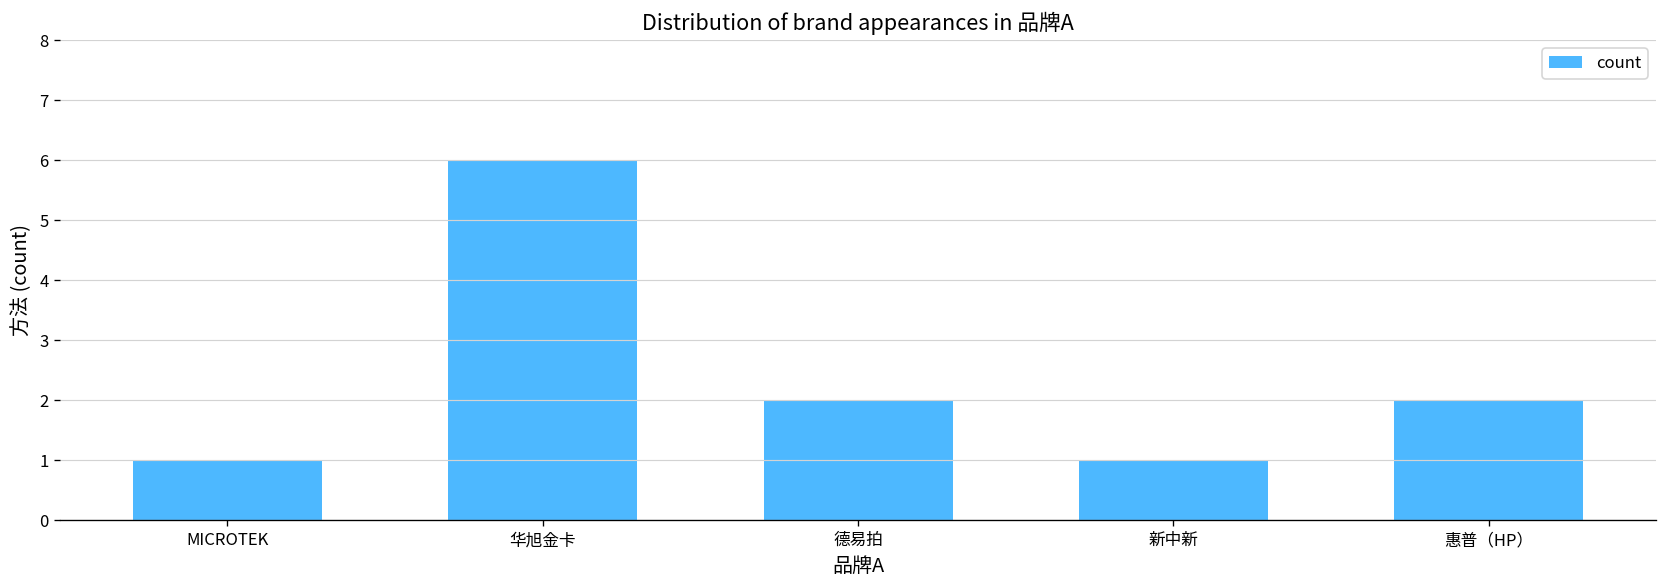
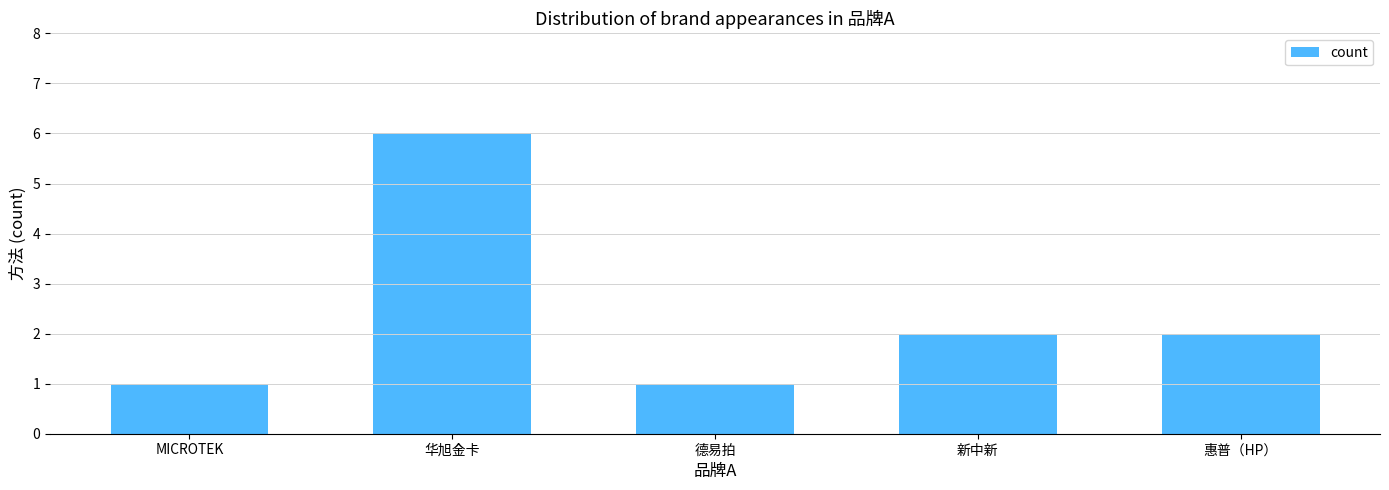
  {
    "MICROTEK": 1,
    "华旭金卡": 6,
-   "德易拍": 2,
-   "新中新": 1,
+   "德易拍": 1,
+   "新中新": 2,
    "惠普（HP）": 2
  }
